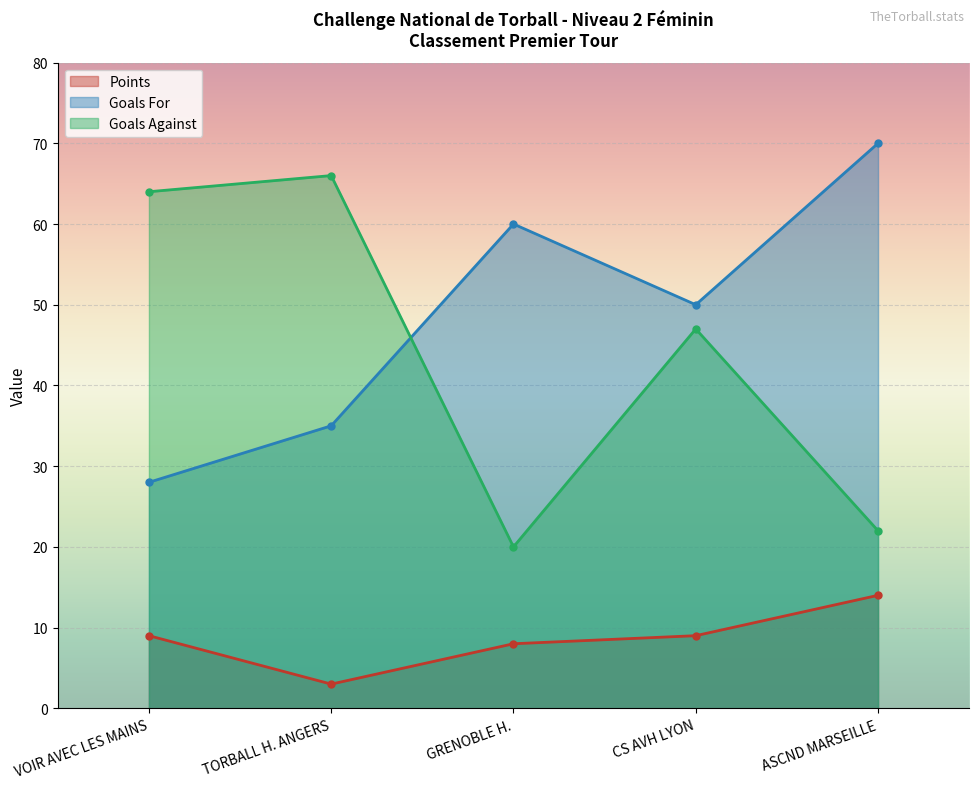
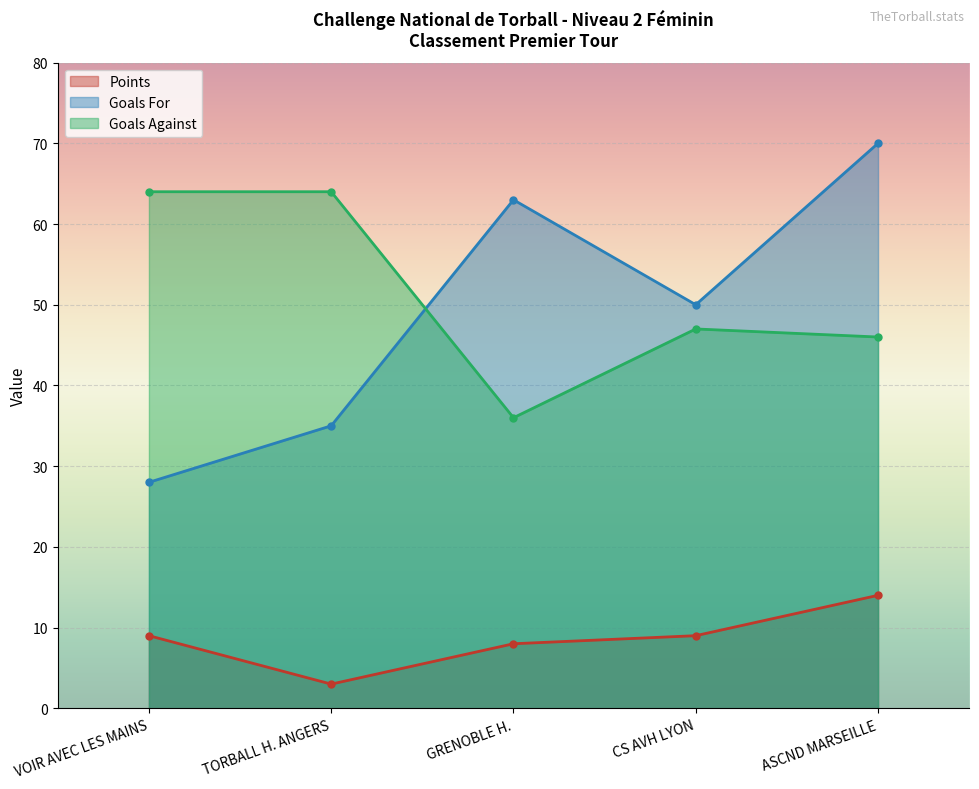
  {
    "Points": {
      "VOIR AVEC LES MAINS": 9,
      "TORBALL H. ANGERS": 3,
      "GRENOBLE H.": 8,
      "CS AVH LYON": 9,
      "ASCND MARSEILLE": 14
    },
    "Goals For": {
      "VOIR AVEC LES MAINS": 28,
      "TORBALL H. ANGERS": 35,
-     "GRENOBLE H.": 60,
+     "GRENOBLE H.": 63,
      "CS AVH LYON": 50,
      "ASCND MARSEILLE": 70
    },
    "Goals Against": {
      "VOIR AVEC LES MAINS": 64,
-     "TORBALL H. ANGERS": 66,
-     "GRENOBLE H.": 20,
+     "TORBALL H. ANGERS": 64,
+     "GRENOBLE H.": 36,
      "CS AVH LYON": 47,
-     "ASCND MARSEILLE": 22
+     "ASCND MARSEILLE": 46
    }
  }
